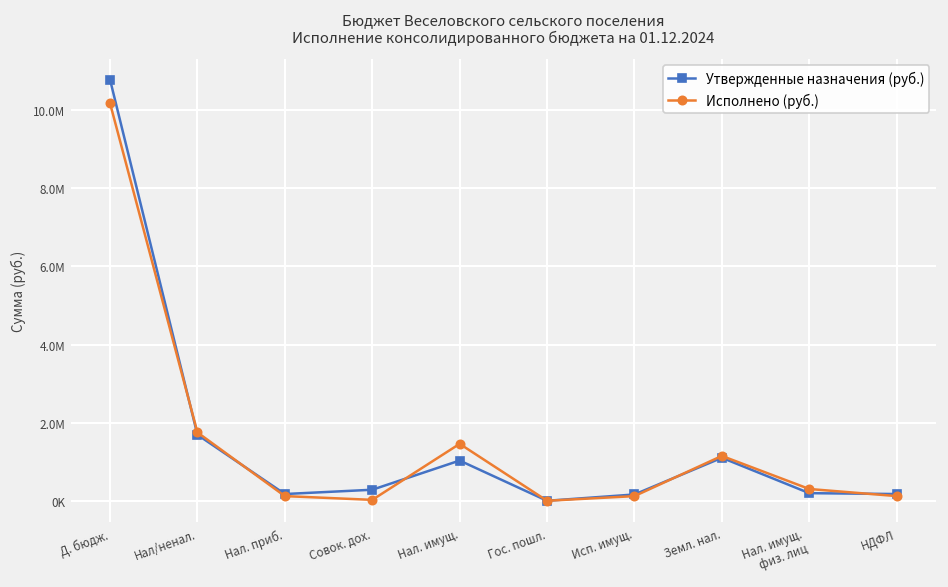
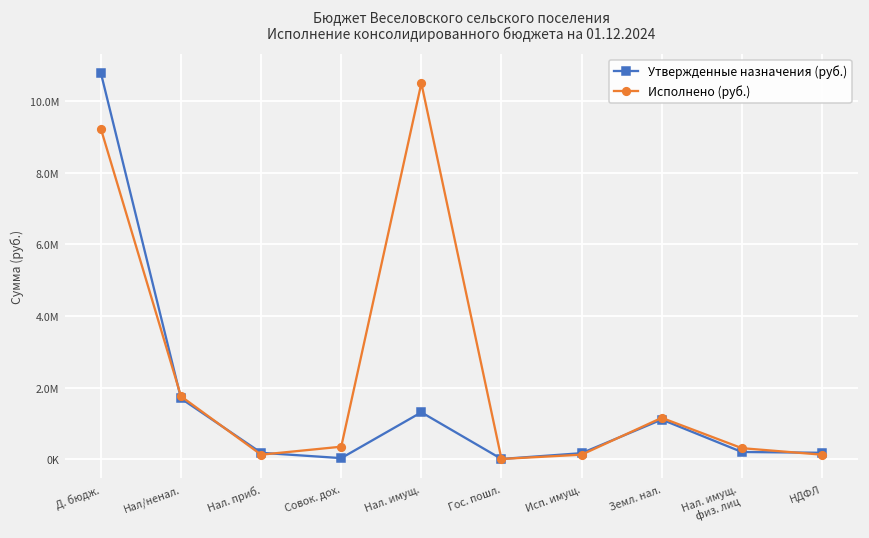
  {
    "Утвержденные назначения (руб.)": {
      "Д. бюдж.": 10800000,
-     "Совок. дох.": 300000,
-     "Нал. имущ.": 1000000,
+     "Совок. дох.": 0,
+     "Нал. имущ.": 1300000,
      "Нал. имущ. физ. лиц": 200000
    },
    "Исполнено (руб.)": {
-     "Д. бюдж.": 10200000,
-     "Совок. дох.": 0,
-     "Нал. имущ.": 1500000,
+     "Д. бюдж.": 9200000,
+     "Совок. дох.": 300000,
+     "Нал. имущ.": 10500000,
      "Нал. имущ. физ. лиц": 300000
    }
  }
